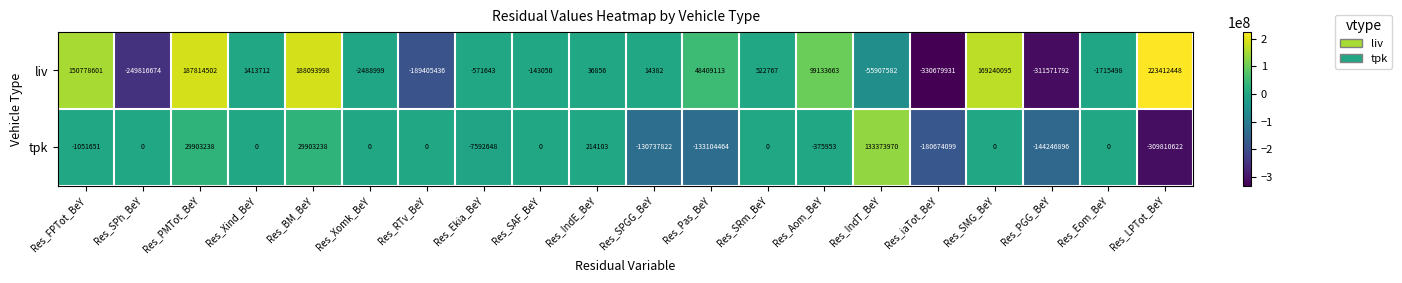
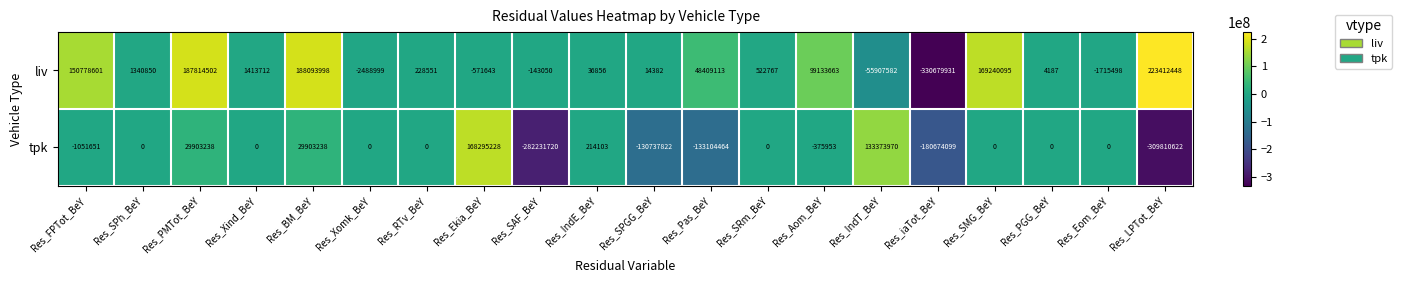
  {
    "liv": {
      "Res_FPTot_BeY": 150778601,
-     "Res_SPh_BeY": -249816674,
+     "Res_SPh_BeY": 1340850,
      "Res_PMTot_BeY": 187814502,
      "Res_Xind_BeY": 1413712,
      "Res_BM_BeY": 188093998,
      "Res_Xomk_BeY": -2488999,
-     "Res_RTv_BeY": -189405436,
+     "Res_RTv_BeY": 228551,
      "Res_Ekia_BeY": -571643,
      "Res_SAF_BeY": -143050,
      "Res_IndE_BeY": 36856,
      "Res_SPGG_BeY": 14382,
      "Res_Pas_BeY": 48409113,
      "Res_SRm_BeY": 522767,
      "Res_Aom_BeY": 99133663,
      "Res_IndT_BeY": -55907582,
      "Res_iaTot_BeY": -330679931,
      "Res_SMG_BeY": 169240095,
-     "Res_PGG_BeY": -311571792,
+     "Res_PGG_BeY": 4187,
      "Res_Eom_BeY": -1715498,
      "Res_LPTot_BeY": 223412448
    },
    "tpk": {
      "Res_FPTot_BeY": -1051651,
      "Res_SPh_BeY": 0,
      "Res_PMTot_BeY": 29903238,
      "Res_Xind_BeY": 0,
      "Res_BM_BeY": 29903238,
      "Res_Xomk_BeY": 0,
      "Res_RTv_BeY": 0,
-     "Res_Ekia_BeY": -7592648,
-     "Res_SAF_BeY": 0,
+     "Res_Ekia_BeY": 168295228,
+     "Res_SAF_BeY": -282231720,
      "Res_IndE_BeY": 214103,
      "Res_SPGG_BeY": -130737822,
      "Res_Pas_BeY": -133104464,
      "Res_SRm_BeY": 0,
      "Res_Aom_BeY": -375953,
      "Res_IndT_BeY": 133373970,
      "Res_iaTot_BeY": -180674099,
      "Res_SMG_BeY": 0,
-     "Res_PGG_BeY": -144246896,
+     "Res_PGG_BeY": 0,
      "Res_Eom_BeY": 0,
      "Res_LPTot_BeY": -309810622
    }
  }
